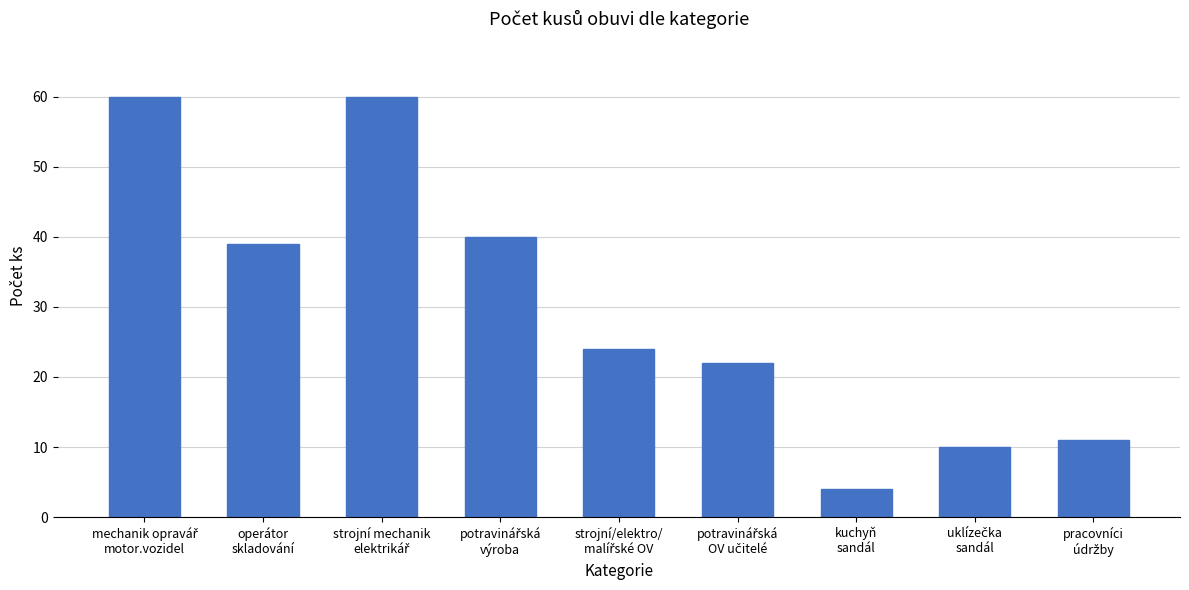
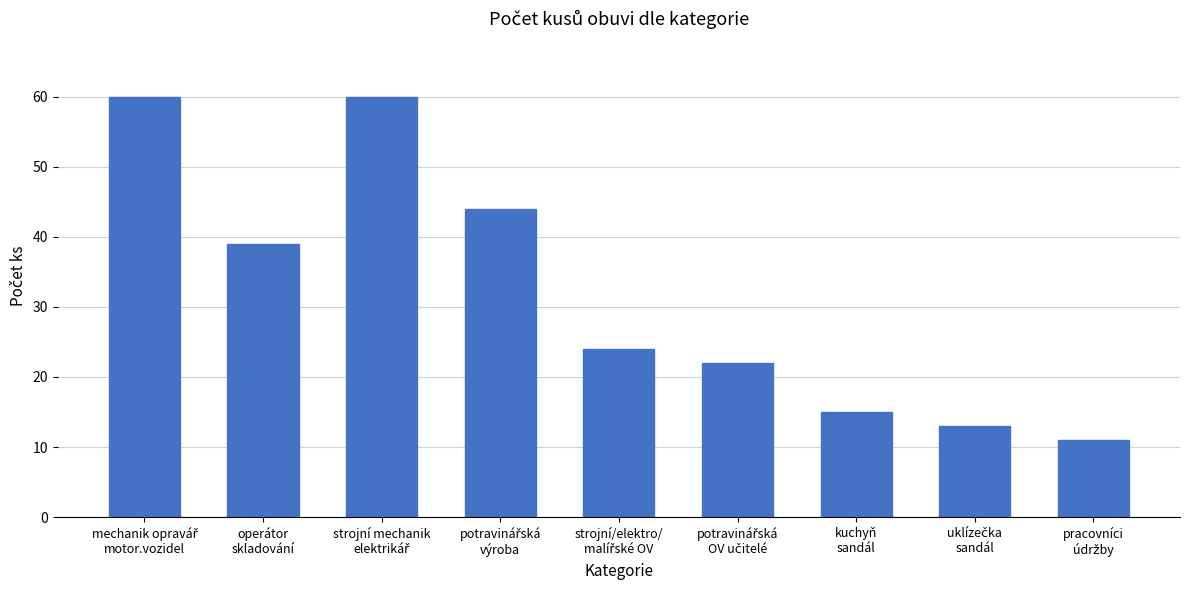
  {
    "mechanik opravář motor.vozidel": 60,
    "operátor skladování": 39,
    "strojní mechanik elektrikář": 60,
-   "potravinářská výroba": 40,
+   "potravinářská výroba": 44,
    "strojní/elektro/ malířské OV": 24,
    "potravinářská OV učitelé": 22,
-   "kuchyň sandál": 4,
-   "uklízečka sandál": 10,
+   "kuchyň sandál": 15,
+   "uklízečka sandál": 13,
    "pracovníci údržby": 11
  }
